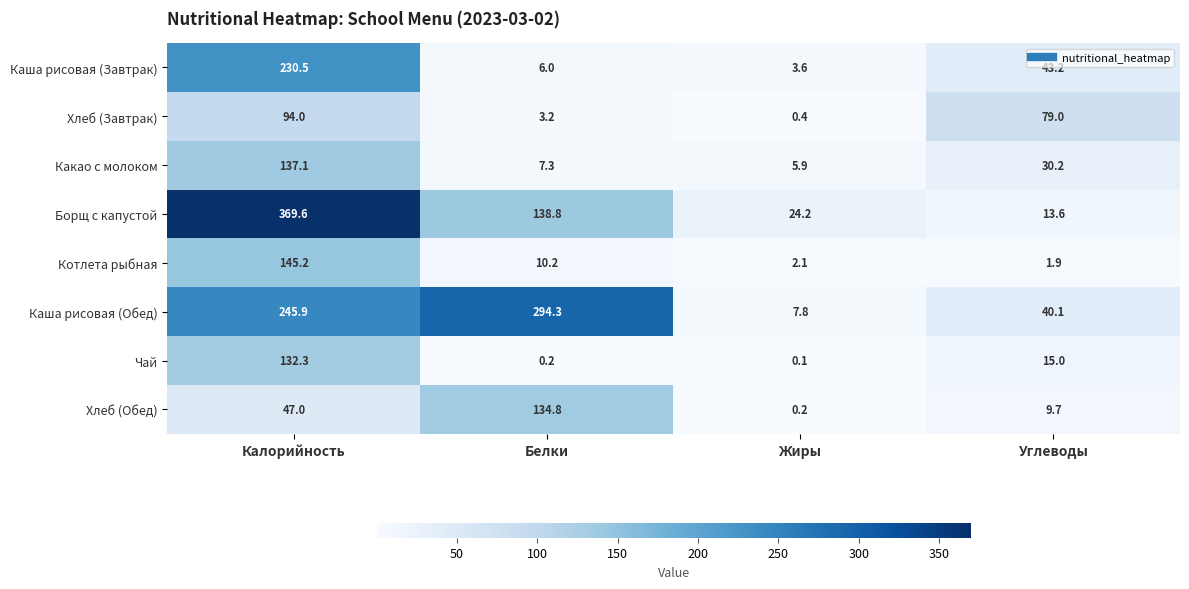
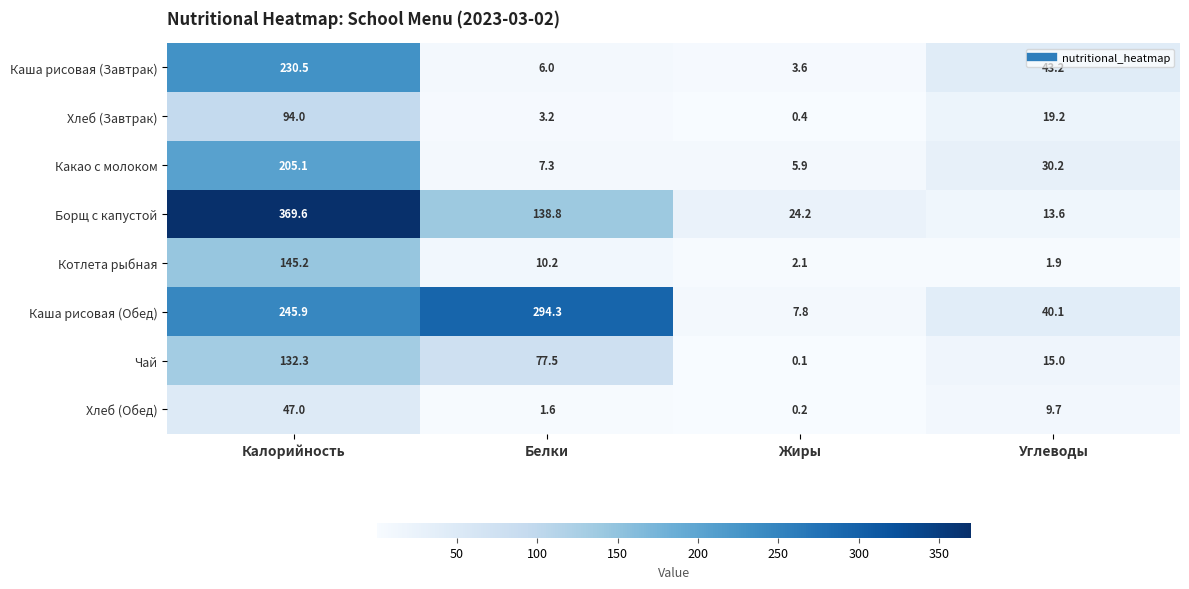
  {
    "Каша рисовая (Завтрак)": {
      "Калорийность": 230.5,
      "Белки": 6.0,
      "Жиры": 3.6
    },
    "Хлеб (Завтрак)": {
      "Калорийность": 94.0,
      "Белки": 3.2,
      "Жиры": 0.4,
-     "Углеводы": 79.0
+     "Углеводы": 19.2
    },
    "Какао с молоком": {
-     "Калорийность": 137.1,
+     "Калорийность": 205.1,
      "Белки": 7.3,
      "Жиры": 5.9,
      "Углеводы": 30.2
    },
    "Борщ с капустой": {
      "Калорийность": 369.6,
      "Белки": 138.8,
      "Жиры": 24.2,
      "Углеводы": 13.6
    },
    "Котлета рыбная": {
      "Калорийность": 145.2,
      "Белки": 10.2,
      "Жиры": 2.1,
      "Углеводы": 1.9
    },
    "Каша рисовая (Обед)": {
      "Калорийность": 245.9,
      "Белки": 294.3,
      "Жиры": 7.8,
      "Углеводы": 40.1
    },
    "Чай": {
      "Калорийность": 132.3,
-     "Белки": 0.2,
+     "Белки": 77.5,
      "Жиры": 0.1,
      "Углеводы": 15.0
    },
    "Хлеб (Обед)": {
      "Калорийность": 47.0,
-     "Белки": 134.8,
+     "Белки": 1.6,
      "Жиры": 0.2,
      "Углеводы": 9.7
    }
  }
